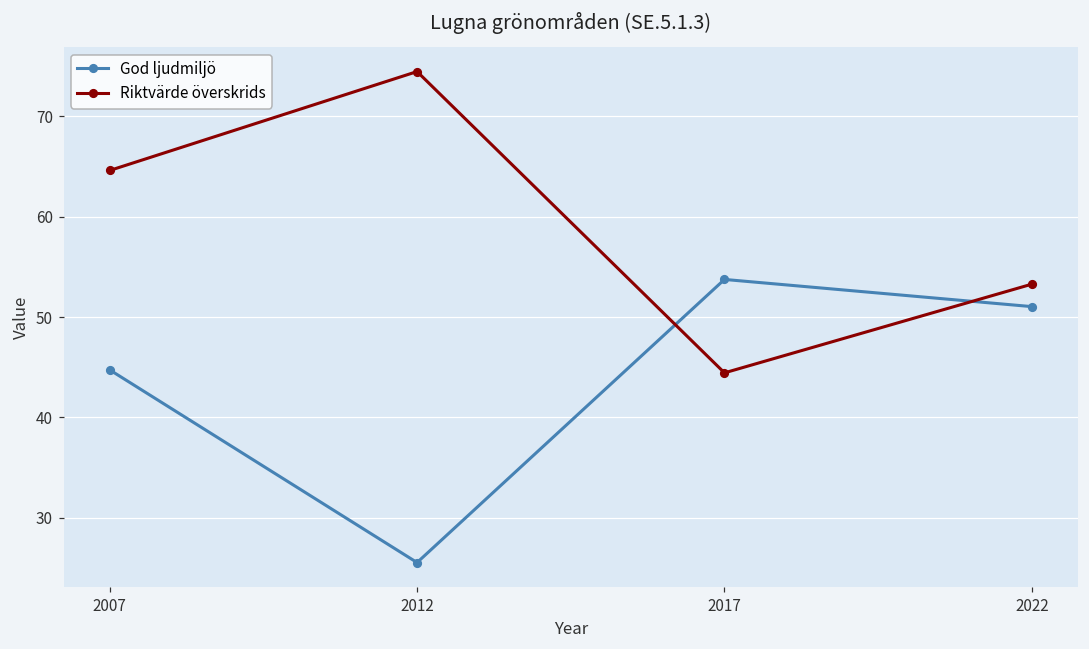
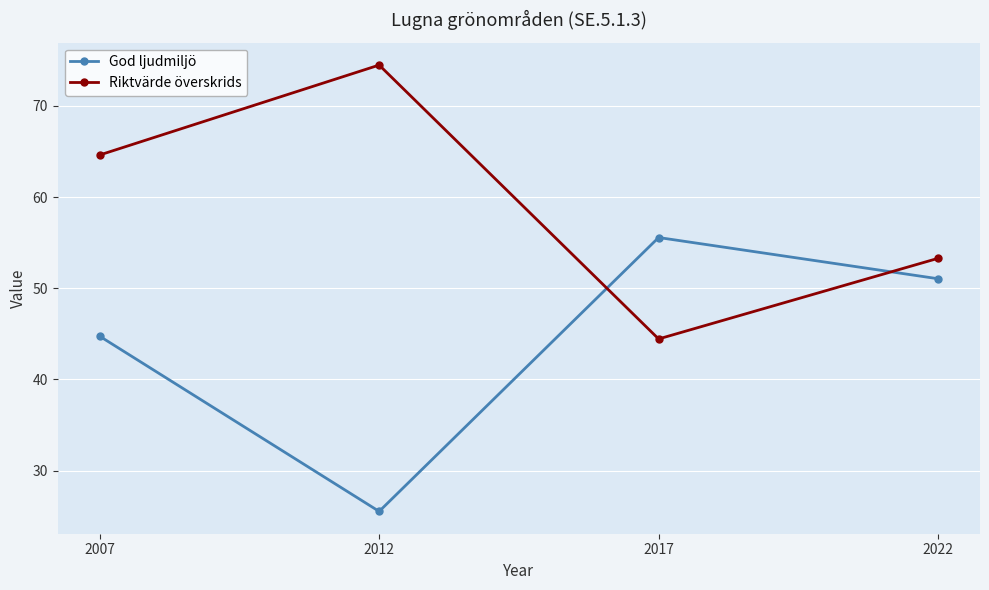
  {
    "God ljudmiljö": {
      "2007": 45,
      "2012": 26,
-     "2017": 54,
+     "2017": 56,
      "2022": 51
    },
    "Riktvärde överskrids": {
      "2007": 65,
      "2012": 74,
      "2017": 44,
      "2022": 53
    }
  }
